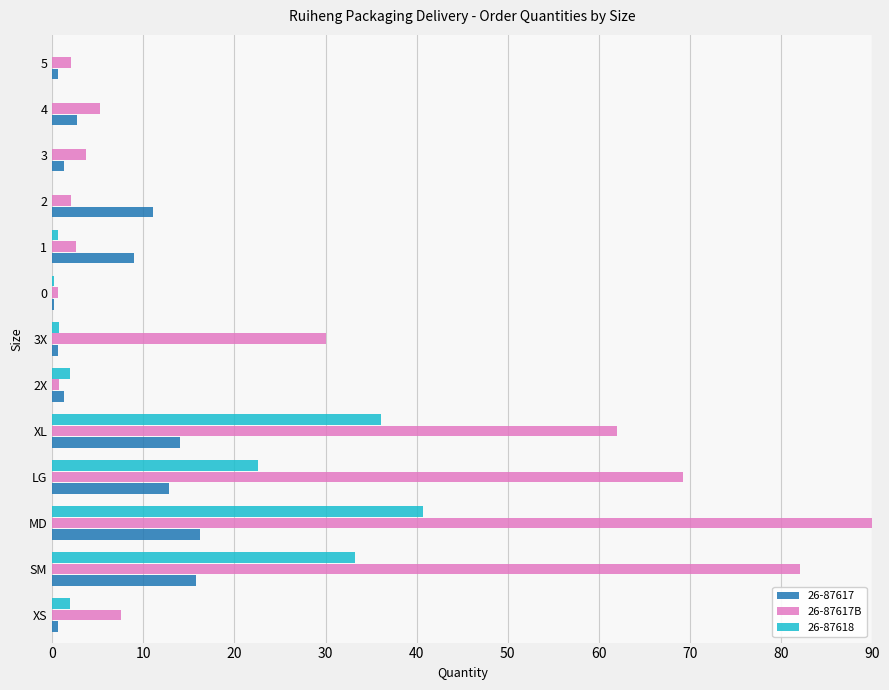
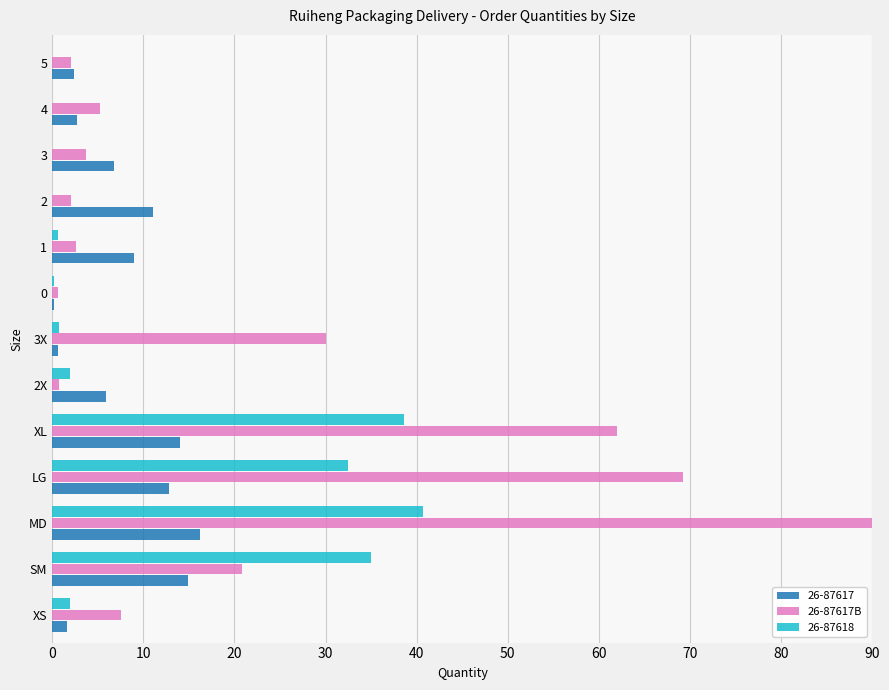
  {
    "26-87617": {
-     "5": 1,
+     "5": 2,
      "4": 3,
-     "3": 1,
+     "3": 7,
      "2": 11,
      "1": 9,
      "3X": 1,
-     "2X": 1,
+     "2X": 6,
      "XL": 14,
      "LG": 13,
      "MD": 16,
-     "SM": 16,
-     "XS": 1
+     "SM": 15,
+     "XS": 2
    },
    "26-87617B": {
      "5": 2,
      "4": 5,
      "3": 4,
      "2": 2,
      "1": 3,
      "0": 1,
      "3X": 30,
      "2X": 1,
      "XL": 62,
      "LG": 69,
      "MD": 90,
-     "SM": 82,
+     "SM": 21,
      "XS": 8
    },
    "26-87618": {
      "5": 0,
      "4": 0,
      "3": 0,
      "2": 0,
      "1": 1,
      "3X": 1,
      "2X": 2,
-     "XL": 36,
-     "LG": 23,
+     "XL": 39,
+     "LG": 32,
      "MD": 41,
-     "SM": 33,
+     "SM": 35,
      "XS": 2
    }
  }
